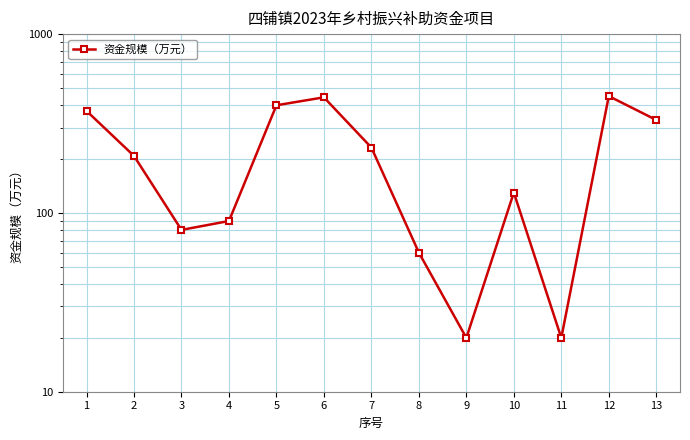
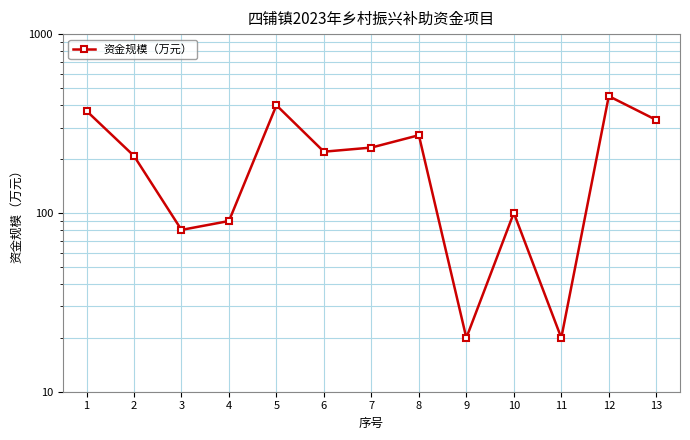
  {
    "1": 370,
    "2": 210,
    "3": 80,
    "4": 90,
    "5": 400,
-   "6": 440,
+   "6": 220,
    "7": 230,
-   "8": 60,
+   "8": 270,
    "9": 20,
-   "10": 130,
+   "10": 100,
    "11": 20,
    "12": 450,
    "13": 330
  }
